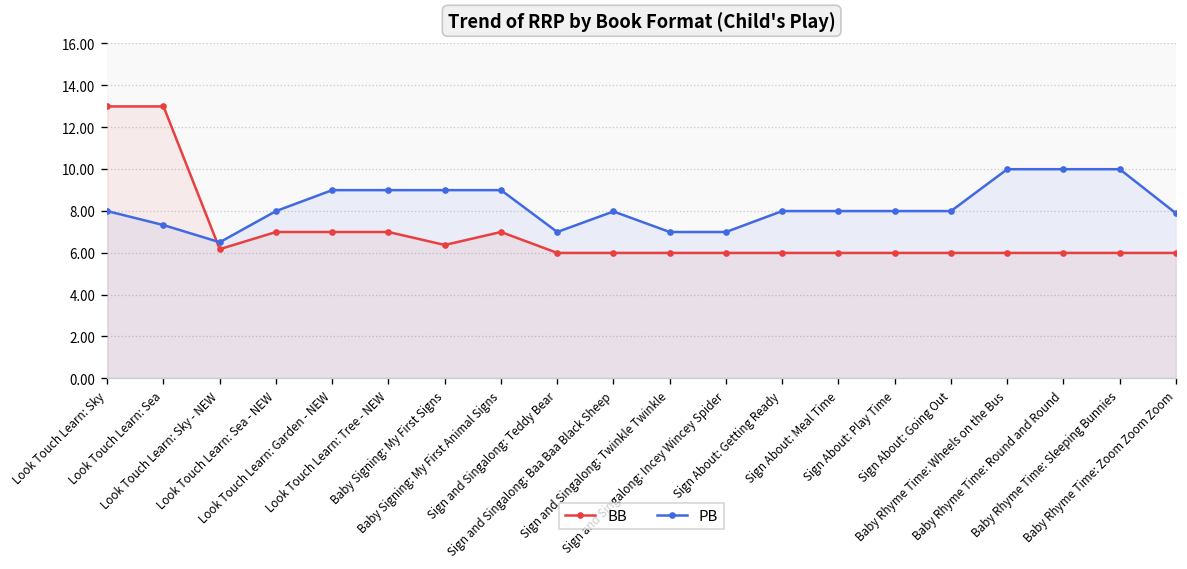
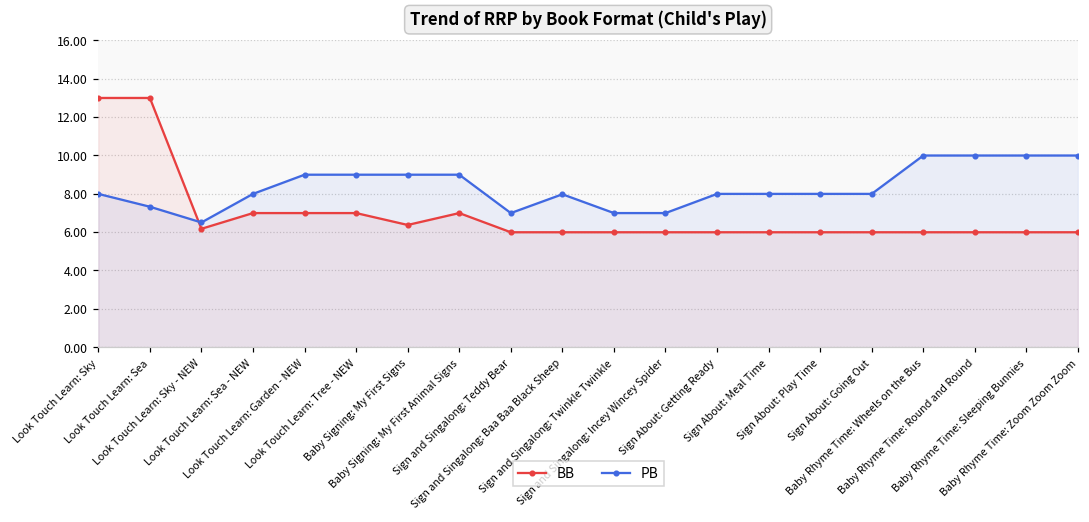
  {
    "BB": {
      "Look Touch Learn: Sky": 13.0,
      "Look Touch Learn: Sea": 13.0,
      "Look Touch Learn: Sky - NEW": 6.2,
      "Look Touch Learn: Sea - NEW": 7.0,
      "Look Touch Learn: Garden - NEW": 7.0,
      "Look Touch Learn: Tree - NEW": 7.0,
      "Baby Signing: My First Signs": 6.4,
      "Baby Signing: My First Animal Signs": 7.0,
      "Sign and Singalong: Teddy Bear": 6.0,
      "Sign and Singalong: Baa Baa Black Sheep": 6.0,
      "Sign and Singalong: Twinkle Twinkle": 6.0,
      "Sign and Singalong: Incey Wincey Spider": 6.0,
      "Sign About: Getting Ready": 6.0,
      "Sign About: Meal Time": 6.0,
      "Sign About: Play Time": 6.0,
      "Sign About: Going Out": 6.0,
      "Baby Rhyme Time: Wheels on the Bus": 6.0,
      "Baby Rhyme Time: Round and Round": 6.0,
      "Baby Rhyme Time: Sleeping Bunnies": 6.0,
      "Baby Rhyme Time: Zoom Zoom Zoom": 6.0
    },
    "PB": {
      "Look Touch Learn: Sky": 8.0,
      "Look Touch Learn: Sea": 7.3,
      "Look Touch Learn: Sky - NEW": 6.5,
      "Look Touch Learn: Sea - NEW": 8.0,
      "Look Touch Learn: Garden - NEW": 9.0,
      "Look Touch Learn: Tree - NEW": 9.0,
      "Baby Signing: My First Signs": 9.0,
      "Baby Signing: My First Animal Signs": 9.0,
      "Sign and Singalong: Teddy Bear": 7.0,
      "Sign and Singalong: Baa Baa Black Sheep": 8.0,
      "Sign and Singalong: Twinkle Twinkle": 7.0,
      "Sign and Singalong: Incey Wincey Spider": 7.0,
      "Sign About: Getting Ready": 8.0,
      "Sign About: Meal Time": 8.0,
      "Sign About: Play Time": 8.0,
      "Sign About: Going Out": 8.0,
      "Baby Rhyme Time: Wheels on the Bus": 10.0,
      "Baby Rhyme Time: Round and Round": 10.0,
      "Baby Rhyme Time: Sleeping Bunnies": 10.0,
-     "Baby Rhyme Time: Zoom Zoom Zoom": 7.9
+     "Baby Rhyme Time: Zoom Zoom Zoom": 10.0
    }
  }
